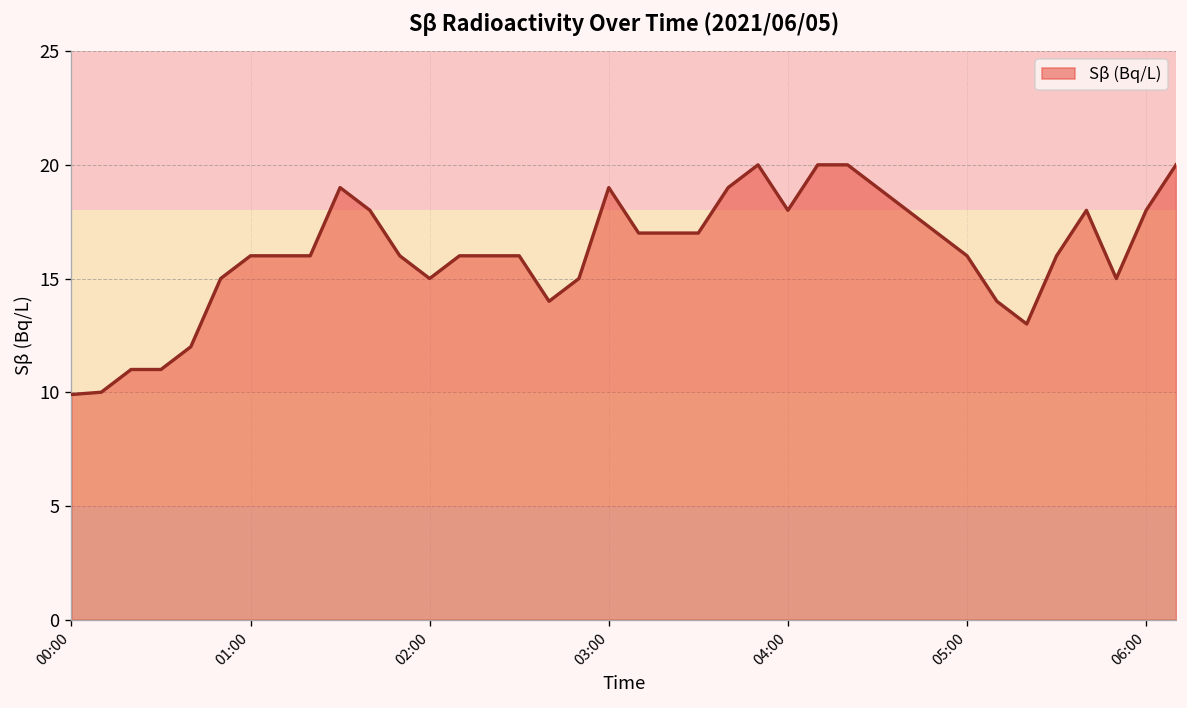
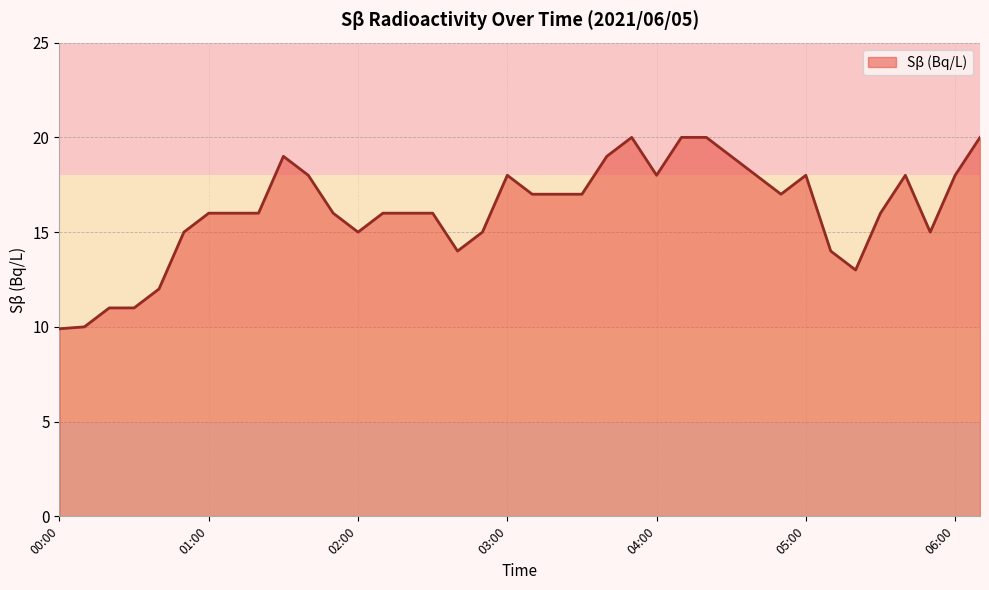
  {
    "00:00": 10,
    "01:00": 16,
    "02:00": 15,
-   "03:00": 19,
+   "03:00": 18,
    "04:00": 18,
-   "05:00": 16,
+   "05:00": 18,
    "06:00": 18
  }
